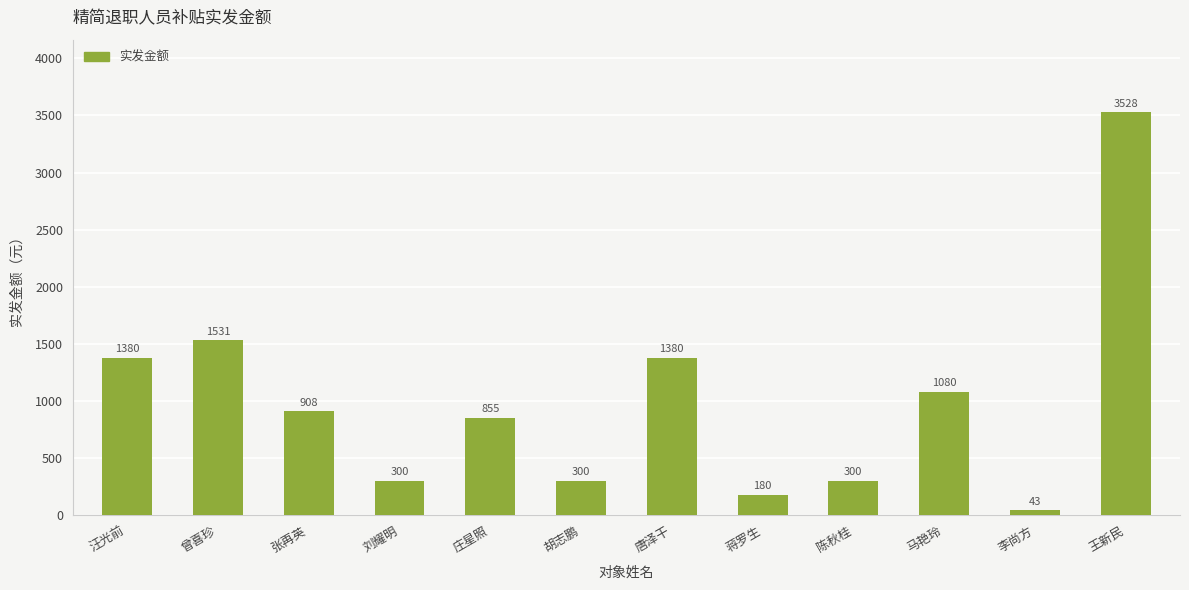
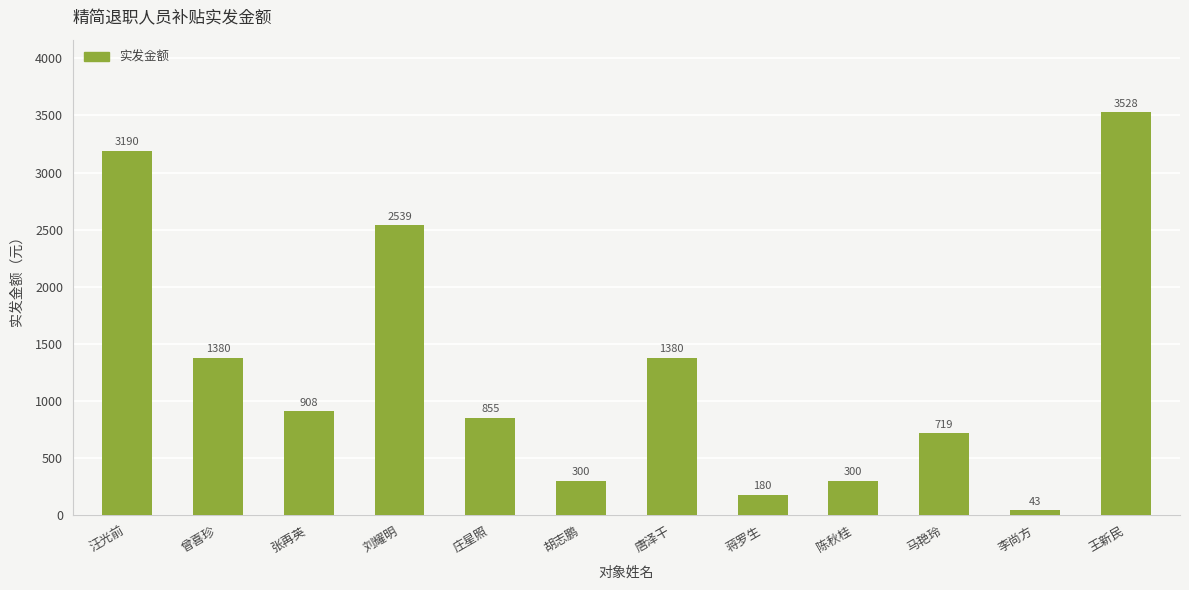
  {
-   "汪光前": 1380,
-   "曾喜珍": 1531,
+   "汪光前": 3190,
+   "曾喜珍": 1380,
    "张再英": 908,
-   "刘耀明": 300,
+   "刘耀明": 2539,
    "庄星照": 855,
    "胡志鹏": 300,
    "唐泽干": 1380,
    "蒋罗生": 180,
    "陈秋桂": 300,
-   "马艳玲": 1080,
+   "马艳玲": 719,
    "李尚方": 43,
    "王新民": 3528
  }
